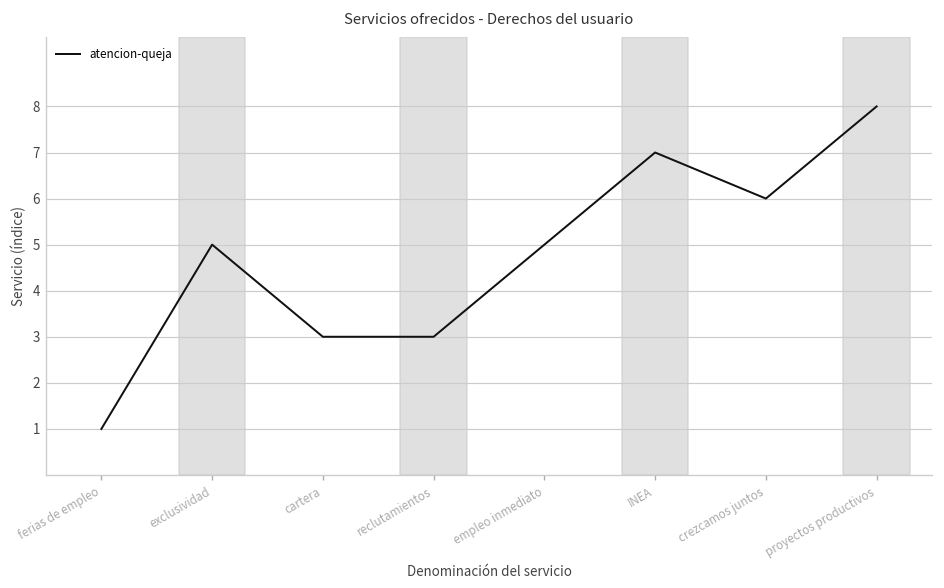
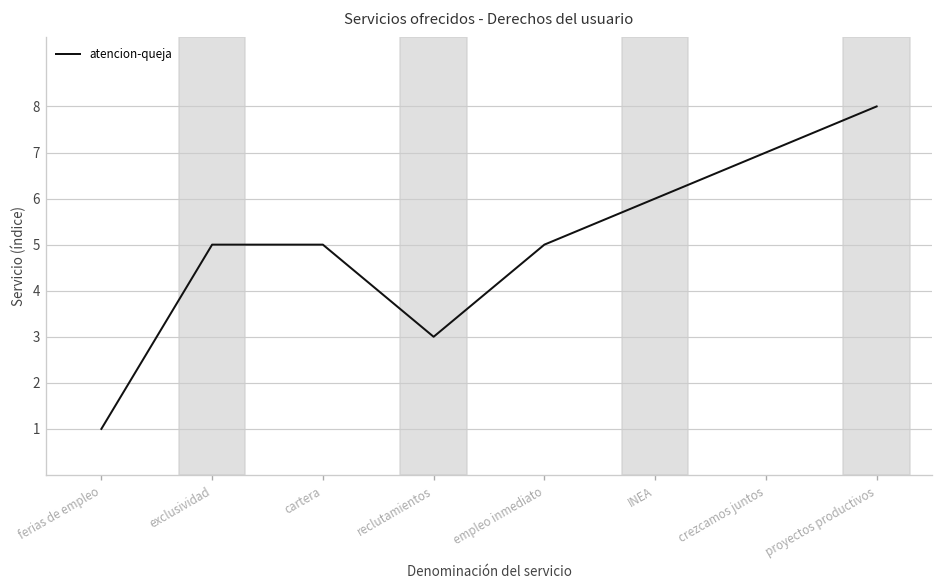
  {
    "ferias de empleo": 1,
    "exclusividad": 5,
-   "cartera": 3,
+   "cartera": 5,
    "reclutamientos": 3,
    "empleo inmediato": 5,
-   "INEA": 7,
-   "crezcamos juntos": 6,
+   "INEA": 6,
+   "crezcamos juntos": 7,
    "proyectos productivos": 8
  }
